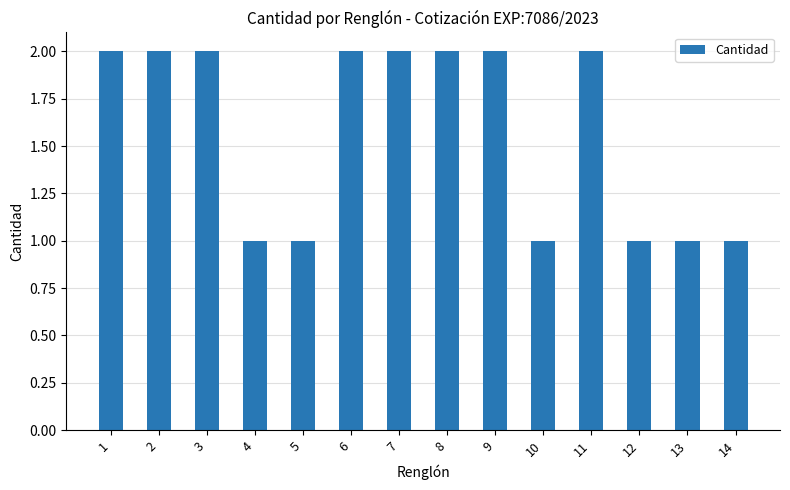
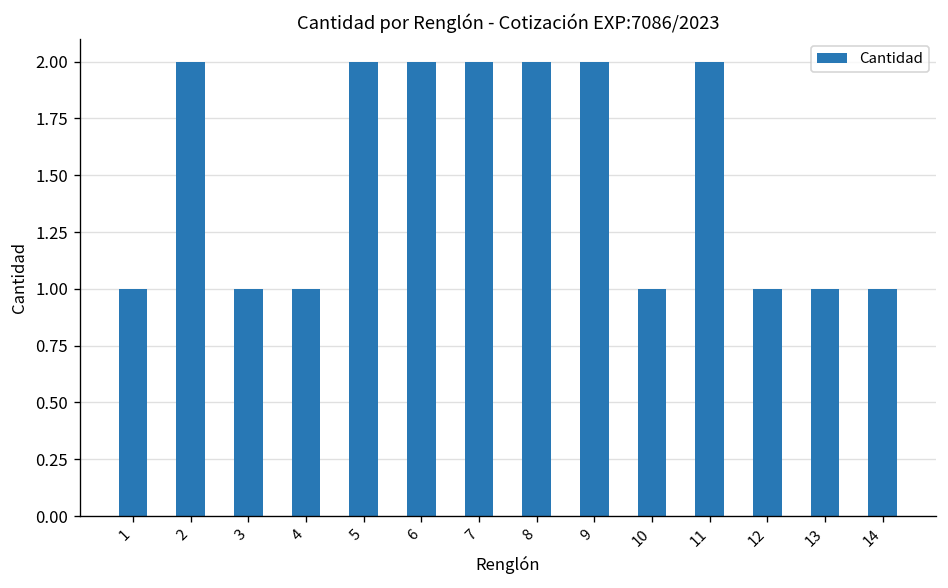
  {
-   "1": 2,
+   "1": 1,
    "2": 2,
-   "3": 2,
+   "3": 1,
    "4": 1,
-   "5": 1,
+   "5": 2,
    "6": 2,
    "7": 2,
    "8": 2,
    "9": 2,
    "10": 1,
    "11": 2,
    "12": 1,
    "13": 1,
    "14": 1
  }
